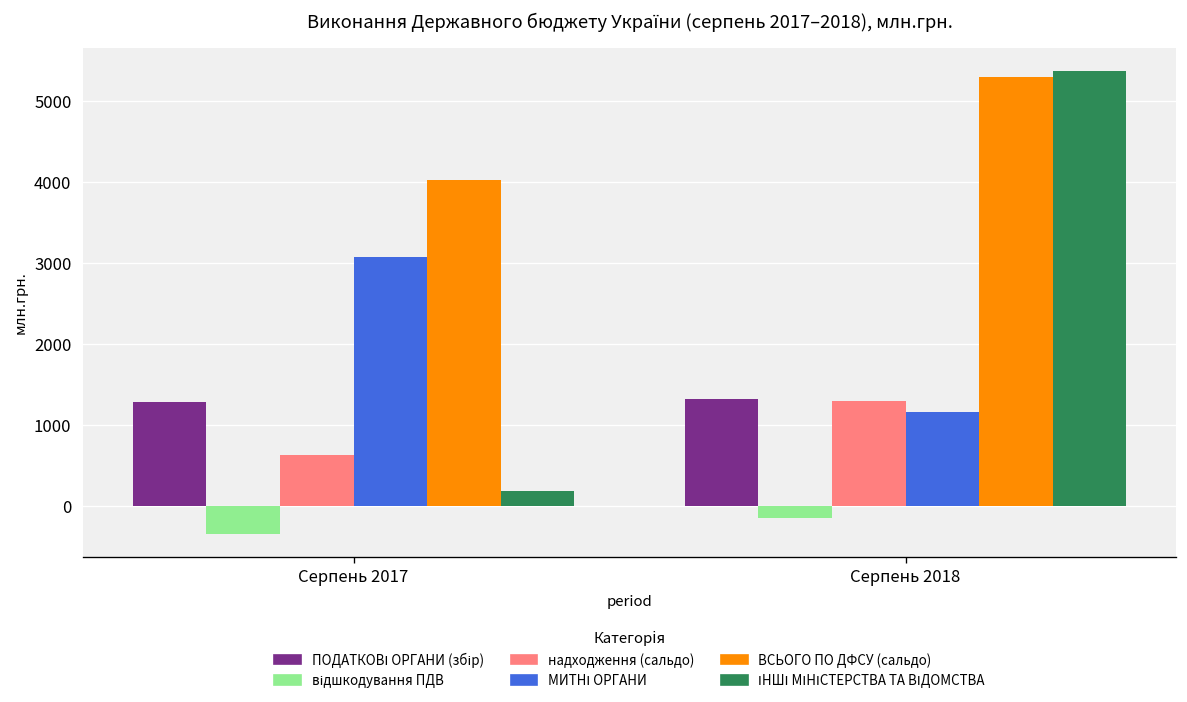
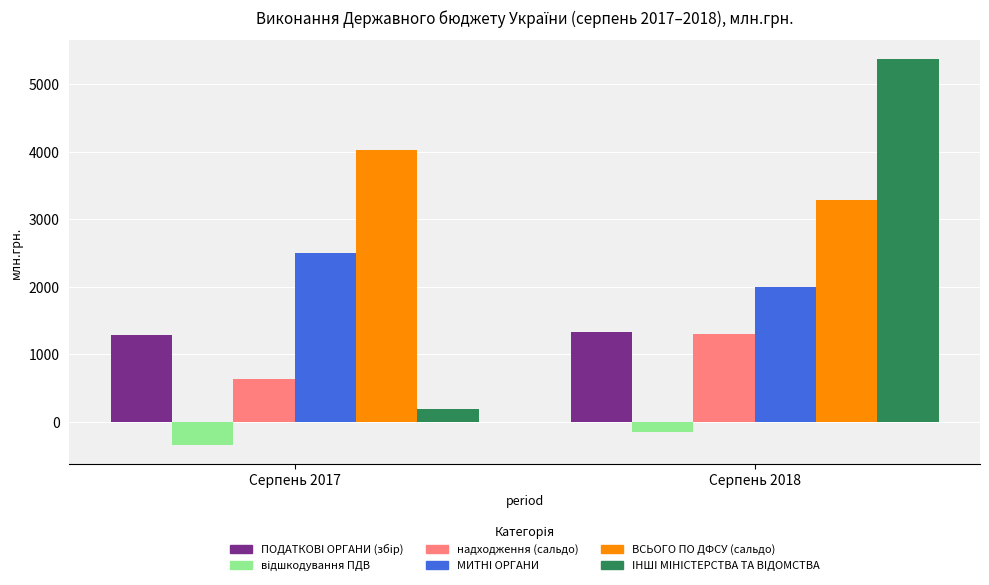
  {
    "ПОДАТКОВІ ОРГАНИ (збір)": {
      "Серпень 2017": 1300,
      "Серпень 2018": 1300
    },
    "відшкодування ПДВ": {
      "Серпень 2017": -300,
      "Серпень 2018": -200
    },
    "надходження (сальдо)": {
      "Серпень 2017": 600,
      "Серпень 2018": 1300
    },
    "МИТНІ ОРГАНИ": {
-     "Серпень 2017": 3100,
-     "Серпень 2018": 1200
+     "Серпень 2017": 2500,
+     "Серпень 2018": 2000
    },
    "ВСЬОГО ПО ДФСУ (сальдо)": {
      "Серпень 2017": 4000,
-     "Серпень 2018": 5300
+     "Серпень 2018": 3300
    },
    "ІНШІ МІНІСТЕРСТВА ТА ВІДОМСТВА": {
      "Серпень 2017": 200,
      "Серпень 2018": 5400
    }
  }
